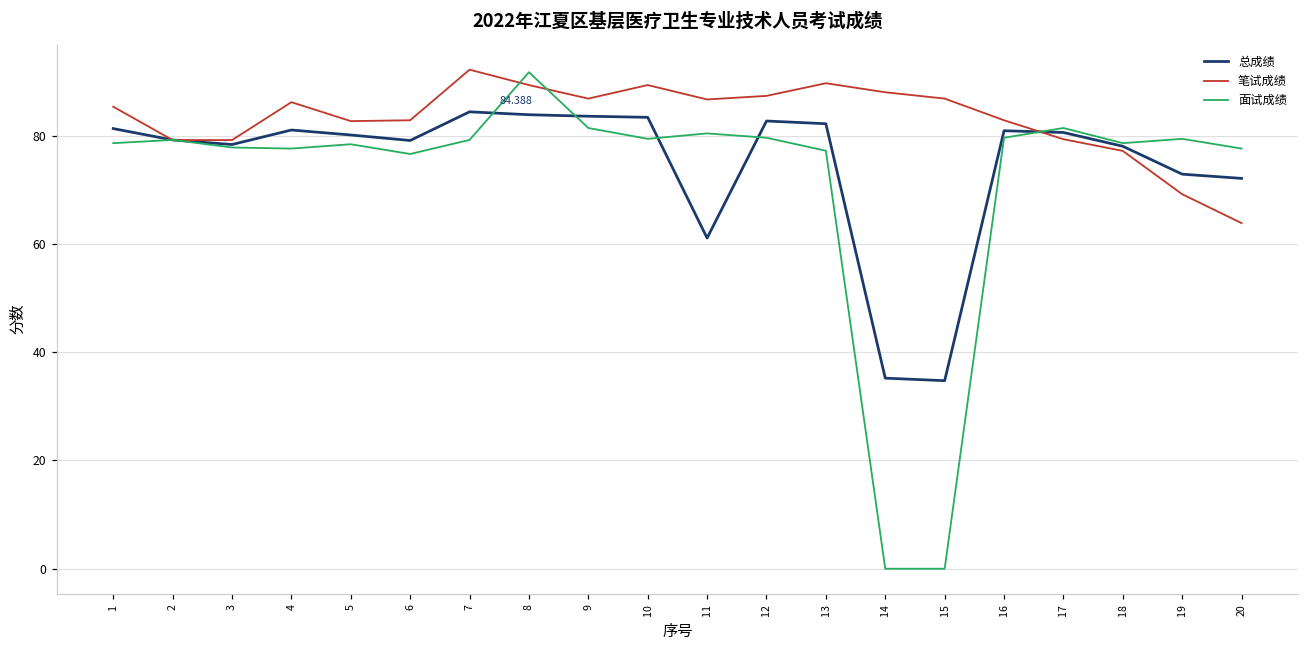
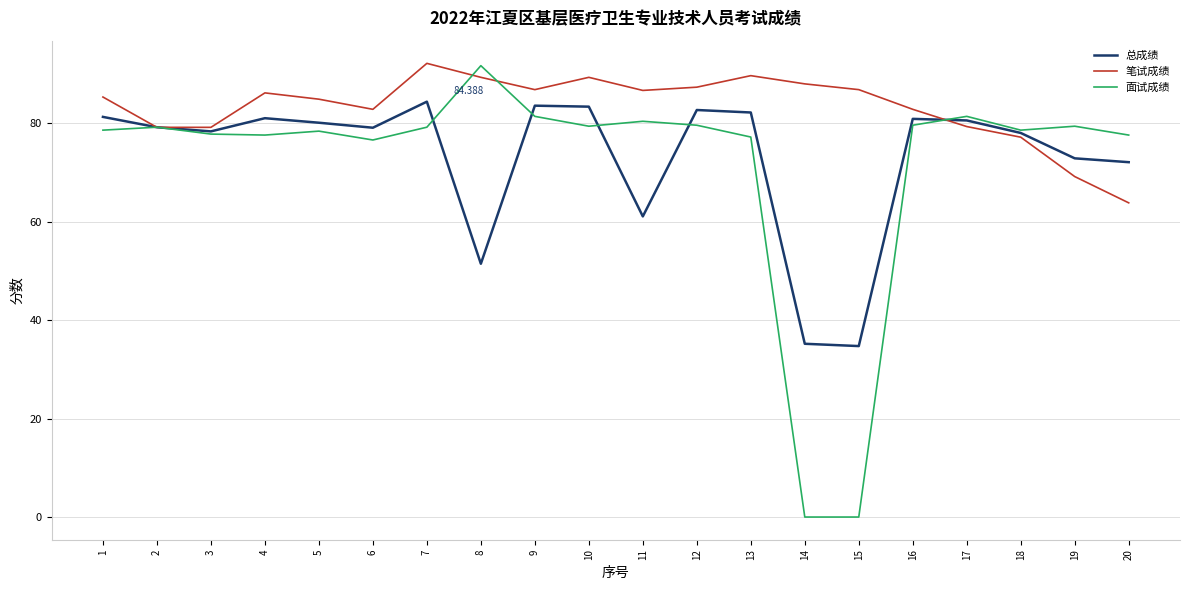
  {
    "总成绩": {
      "1": 81,
      "3": 78,
      "4": 81,
      "5": 80,
      "6": 79,
      "7": 84,
-     "8": 84,
+     "8": 51,
      "9": 84,
      "10": 83,
      "11": 61,
      "12": 83,
      "13": 82,
      "14": 35,
      "15": 35,
      "16": 81,
      "17": 81,
      "18": 78,
      "19": 73,
      "20": 72
    },
    "笔试成绩": {
      "1": 85,
      "3": 79,
      "4": 86,
-     "5": 83,
+     "5": 85,
      "6": 83,
      "7": 92,
      "9": 87,
      "10": 89,
      "11": 87,
      "12": 87,
      "13": 90,
      "14": 88,
      "15": 87,
      "16": 83,
      "17": 79,
      "18": 77,
      "19": 69,
      "20": 64
    },
    "面试成绩": {
      "1": 79,
      "3": 78,
      "4": 78,
      "5": 78,
      "6": 77,
      "7": 79,
      "8": 92,
      "9": 81,
      "10": 79,
      "11": 80,
      "12": 80,
      "13": 77,
      "14": 0,
      "15": 0,
      "16": 80,
      "17": 81,
      "18": 79,
      "19": 79,
      "20": 78
    }
  }
